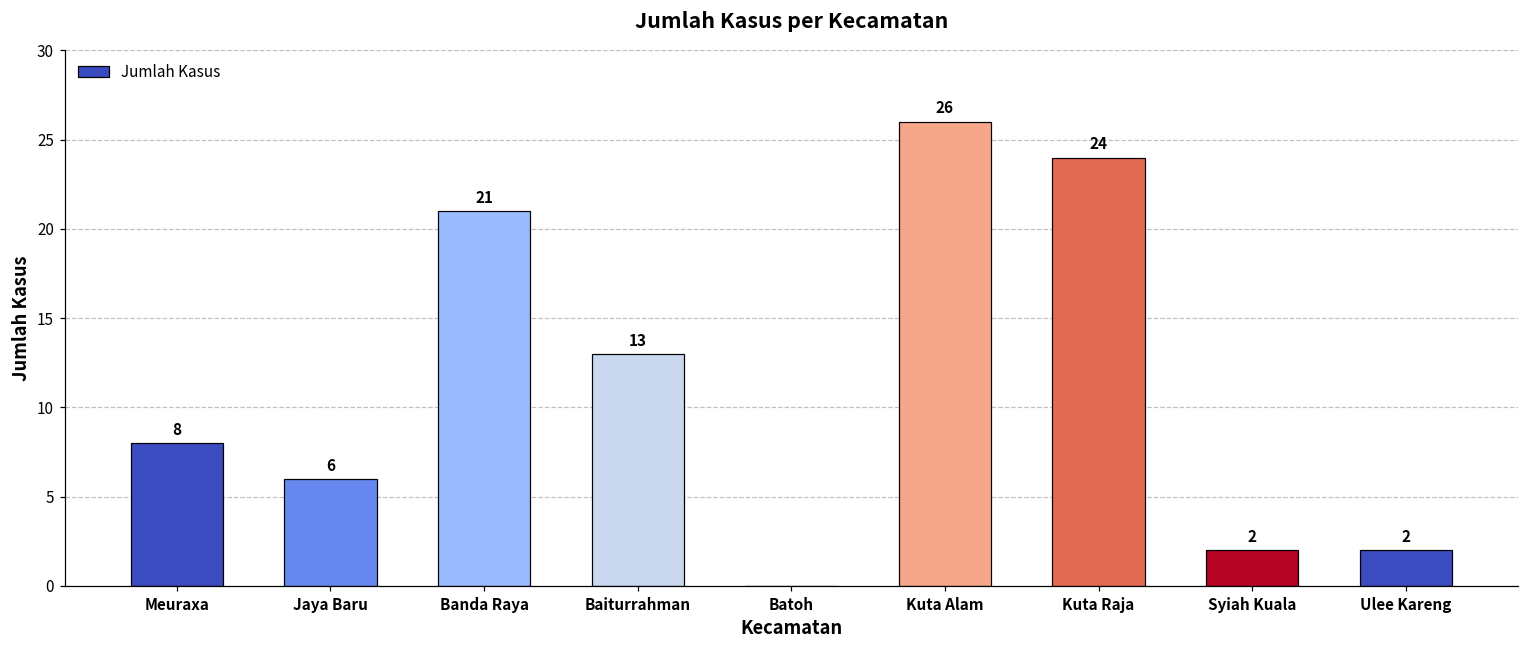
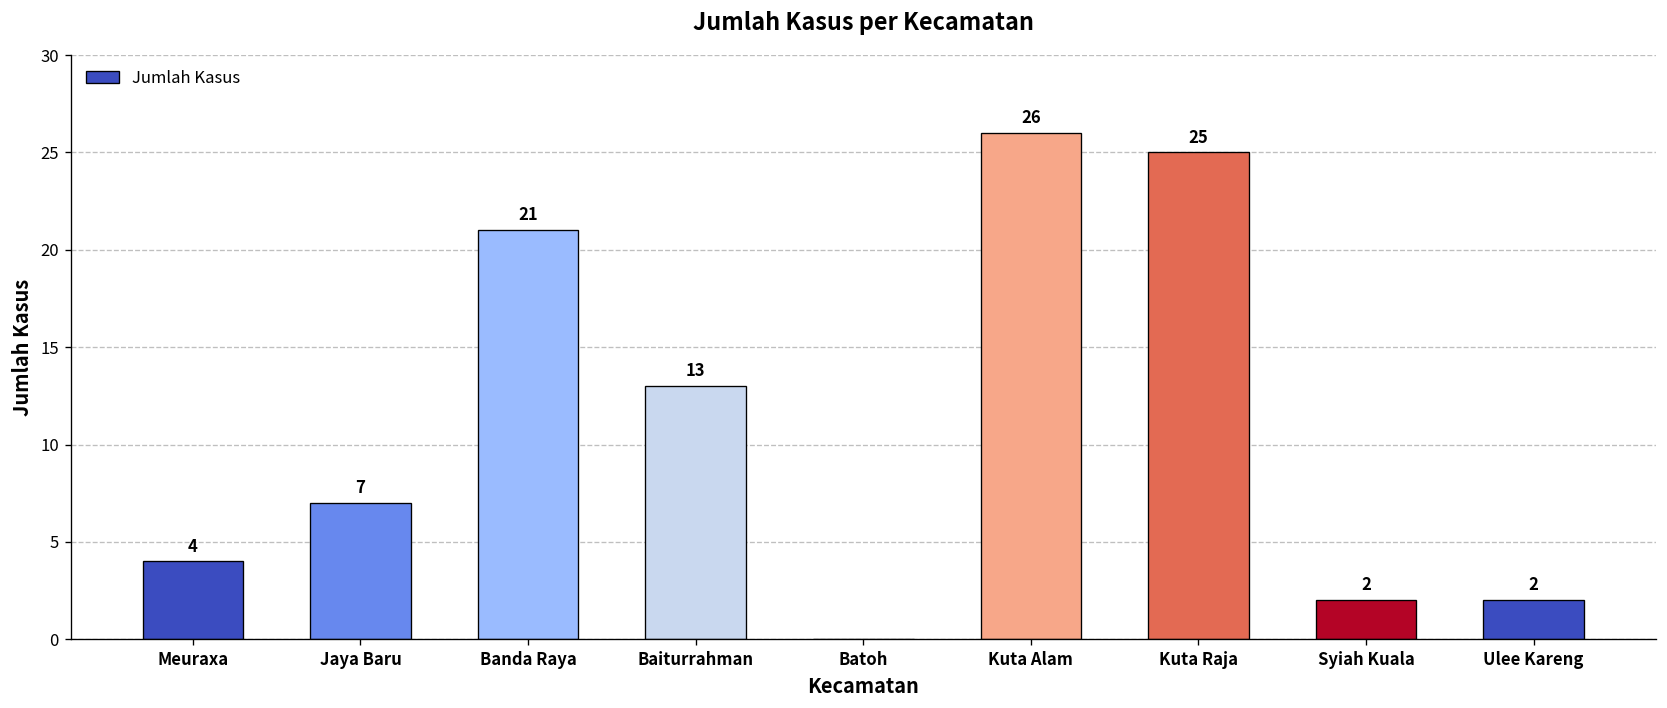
  {
-   "Meuraxa": 8,
-   "Jaya Baru": 6,
+   "Meuraxa": 4,
+   "Jaya Baru": 7,
    "Banda Raya": 21,
    "Baiturrahman": 13,
    "Kuta Alam": 26,
-   "Kuta Raja": 24,
+   "Kuta Raja": 25,
    "Syiah Kuala": 2,
    "Ulee Kareng": 2
  }
